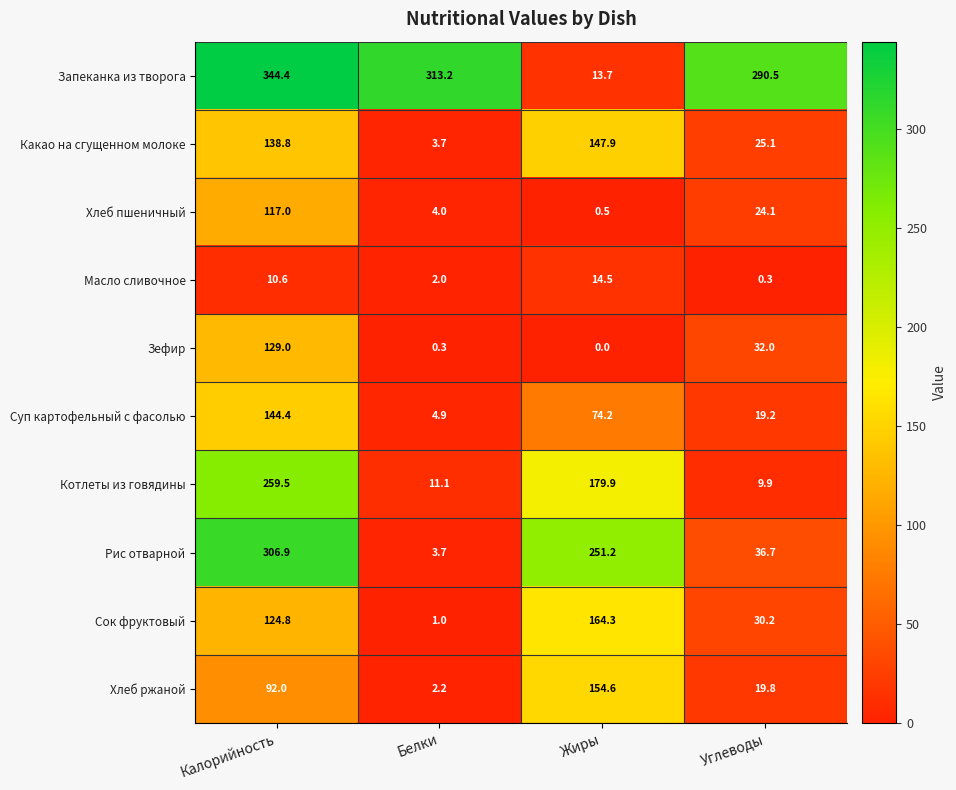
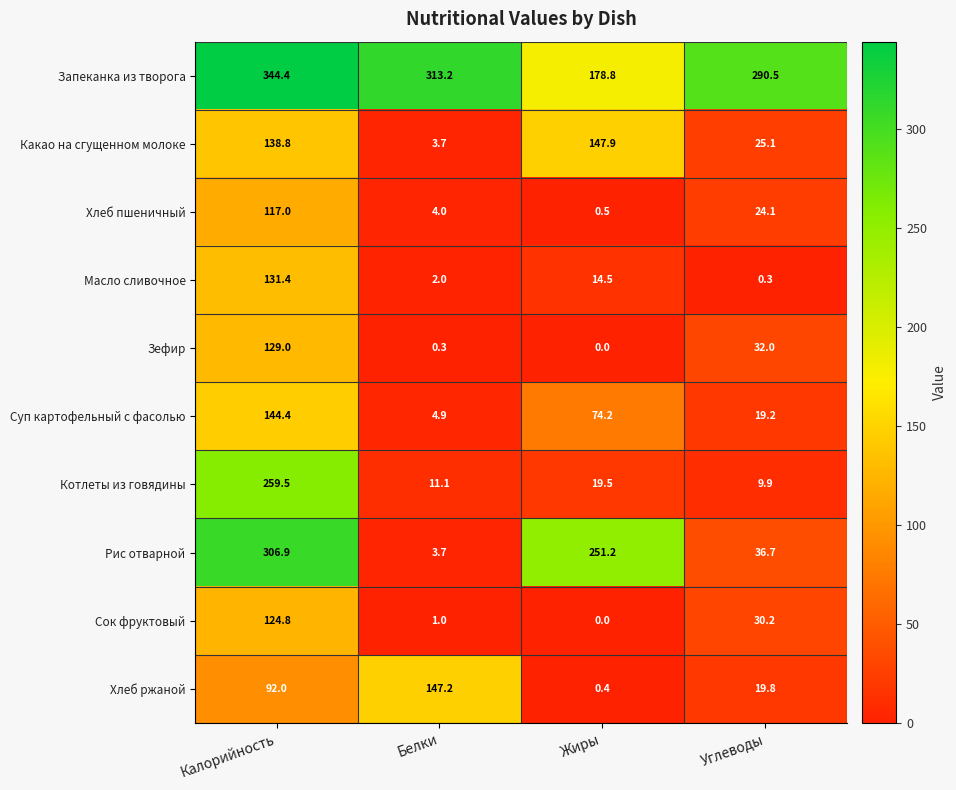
  {
    "Запеканка из творога": {
      "Калорийность": 344.4,
      "Белки": 313.2,
-     "Жиры": 13.7,
+     "Жиры": 178.8,
      "Углеводы": 290.5
    },
    "Какао на сгущенном молоке": {
      "Калорийность": 138.8,
      "Белки": 3.7,
      "Жиры": 147.9,
      "Углеводы": 25.1
    },
    "Хлеб пшеничный": {
      "Калорийность": 117.0,
      "Белки": 4.0,
      "Жиры": 0.5,
      "Углеводы": 24.1
    },
    "Масло сливочное": {
-     "Калорийность": 10.6,
+     "Калорийность": 131.4,
      "Белки": 2.0,
      "Жиры": 14.5,
      "Углеводы": 0.3
    },
    "Зефир": {
      "Калорийность": 129.0,
      "Белки": 0.3,
      "Жиры": 0.0,
      "Углеводы": 32.0
    },
    "Суп картофельный с фасолью": {
      "Калорийность": 144.4,
      "Белки": 4.9,
      "Жиры": 74.2,
      "Углеводы": 19.2
    },
    "Котлеты из говядины": {
      "Калорийность": 259.5,
      "Белки": 11.1,
-     "Жиры": 179.9,
+     "Жиры": 19.5,
      "Углеводы": 9.9
    },
    "Рис отварной": {
      "Калорийность": 306.9,
      "Белки": 3.7,
      "Жиры": 251.2,
      "Углеводы": 36.7
    },
    "Сок фруктовый": {
      "Калорийность": 124.8,
      "Белки": 1.0,
-     "Жиры": 164.3,
+     "Жиры": 0.0,
      "Углеводы": 30.2
    },
    "Хлеб ржаной": {
      "Калорийность": 92.0,
-     "Белки": 2.2,
-     "Жиры": 154.6,
+     "Белки": 147.2,
+     "Жиры": 0.4,
      "Углеводы": 19.8
    }
  }
